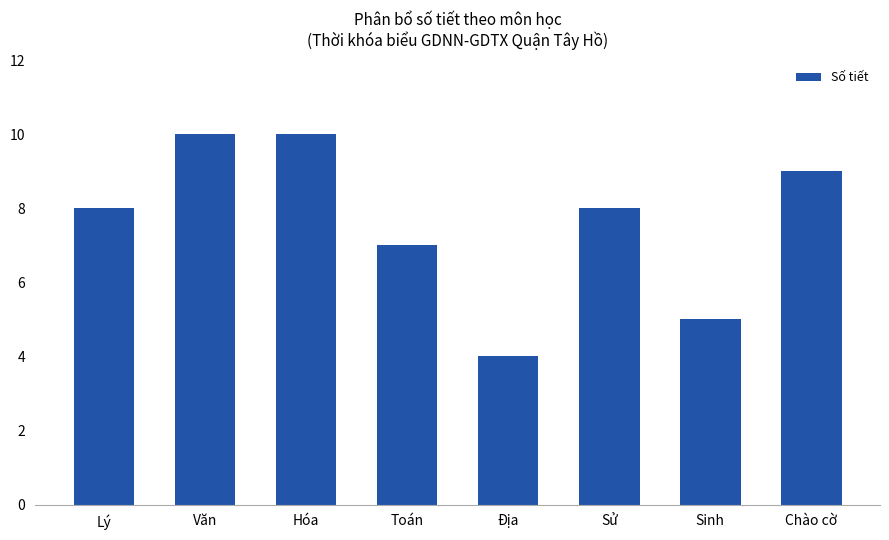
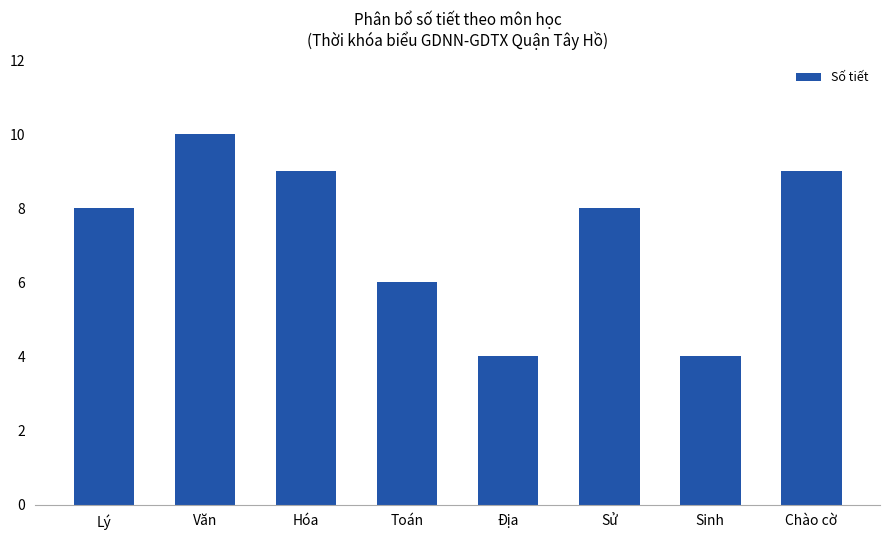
  {
    "Lý": 8,
    "Văn": 10,
-   "Hóa": 10,
-   "Toán": 7,
+   "Hóa": 9,
+   "Toán": 6,
    "Địa": 4,
    "Sử": 8,
-   "Sinh": 5,
+   "Sinh": 4,
    "Chào cờ": 9
  }
